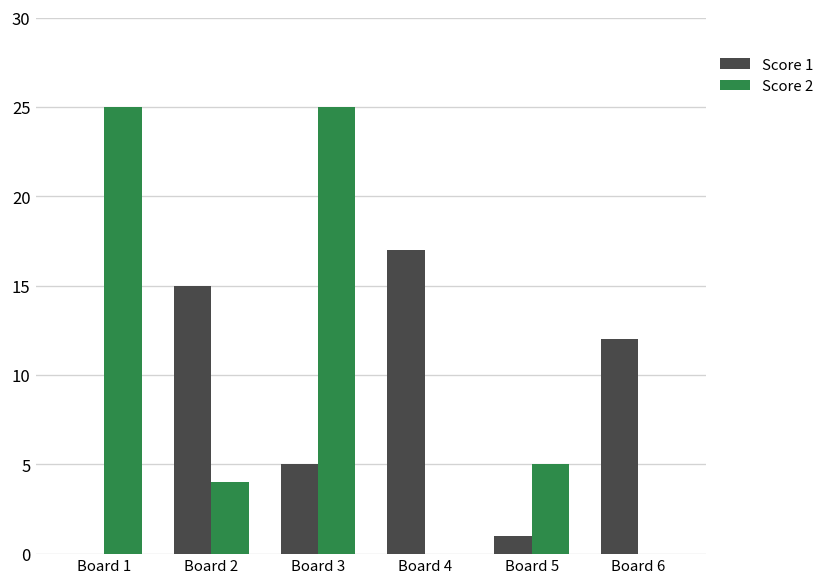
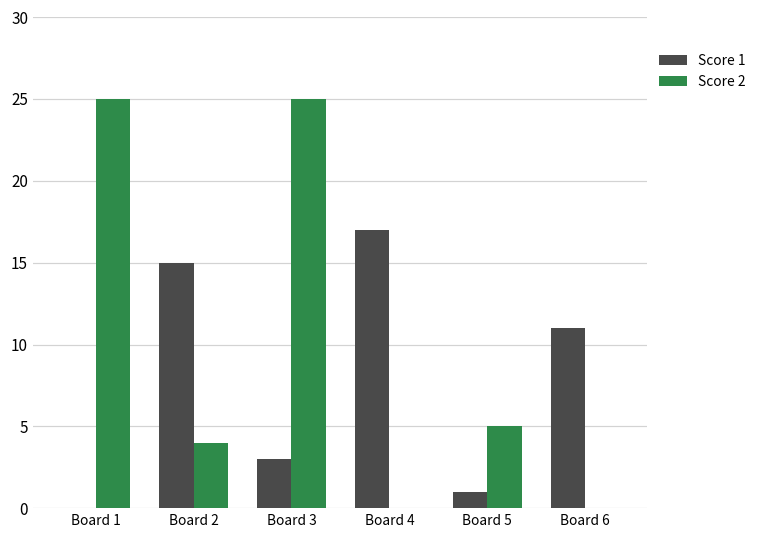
  {
    "Score 1": {
      "Board 1": 0,
      "Board 2": 15,
-     "Board 3": 5,
+     "Board 3": 3,
      "Board 4": 17,
      "Board 5": 1,
-     "Board 6": 12
+     "Board 6": 11
    },
    "Score 2": {
      "Board 1": 25,
      "Board 2": 4,
      "Board 3": 25,
      "Board 4": 0,
      "Board 5": 5,
      "Board 6": 0
    }
  }
